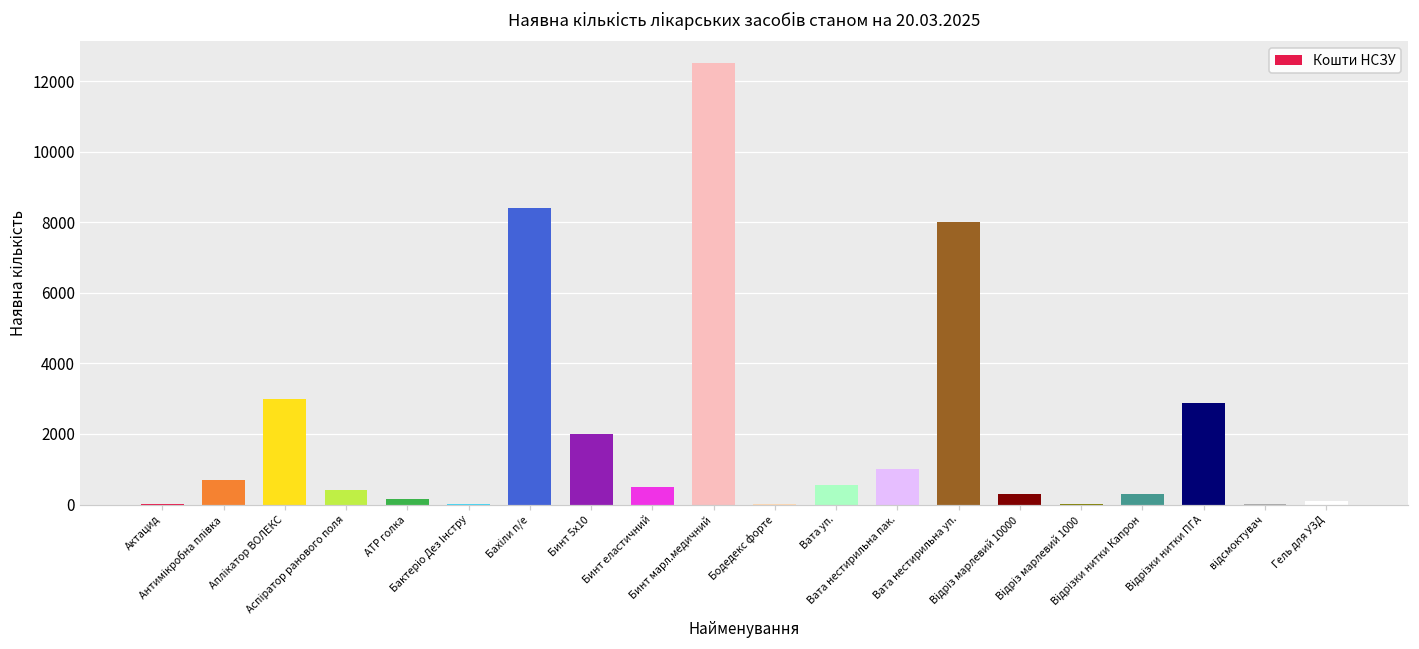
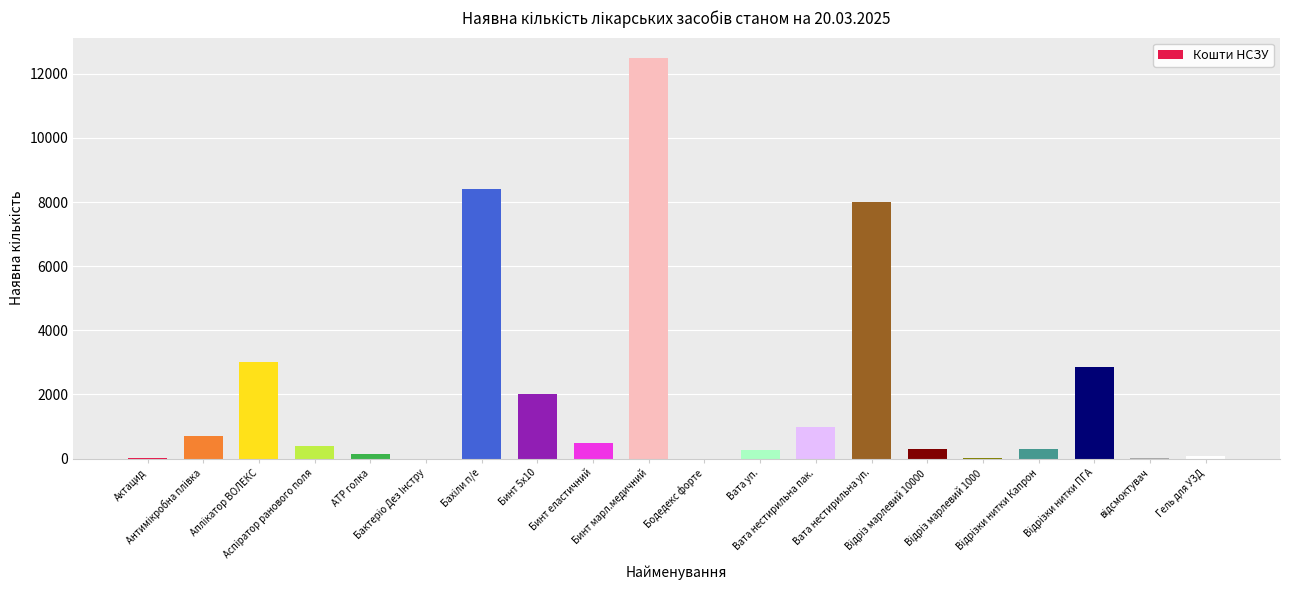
  {
    "Антимікробна плівка": 700,
    "Аплікатор ВОЛЕКС": 3000,
    "Аспіратор ранового поля": 400,
    "АТР голка": 200,
    "Бахіли п/е": 8400,
    "Бинт 5х10": 2000,
    "Бинт еластичний": 500,
    "Бинт марл.медичний": 12500,
-   "Вата уп.": 600,
+   "Вата уп.": 300,
    "Вата нестирильна пак.": 1000,
    "Вата нестирильна уп.": 8000,
    "Відріз марлевий 10000": 300,
    "Відрізки нитки Капрон": 300,
    "Відрізки нитки ПГА": 2900,
    "Гель для УЗД": 100
  }
